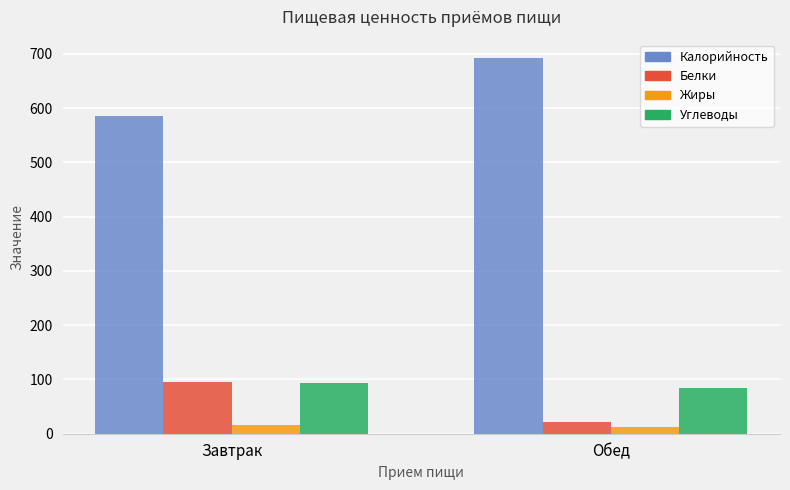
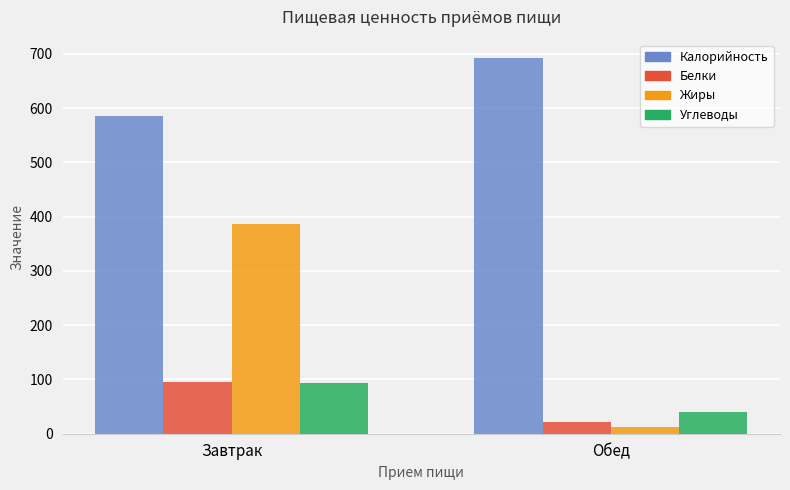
  {
    "Калорийность": {
      "Завтрак": 590,
      "Обед": 690
    },
    "Белки": {
      "Завтрак": 100,
      "Обед": 20
    },
    "Жиры": {
-     "Завтрак": 20,
+     "Завтрак": 390,
      "Обед": 10
    },
    "Углеводы": {
      "Завтрак": 90,
-     "Обед": 90
+     "Обед": 40
    }
  }
